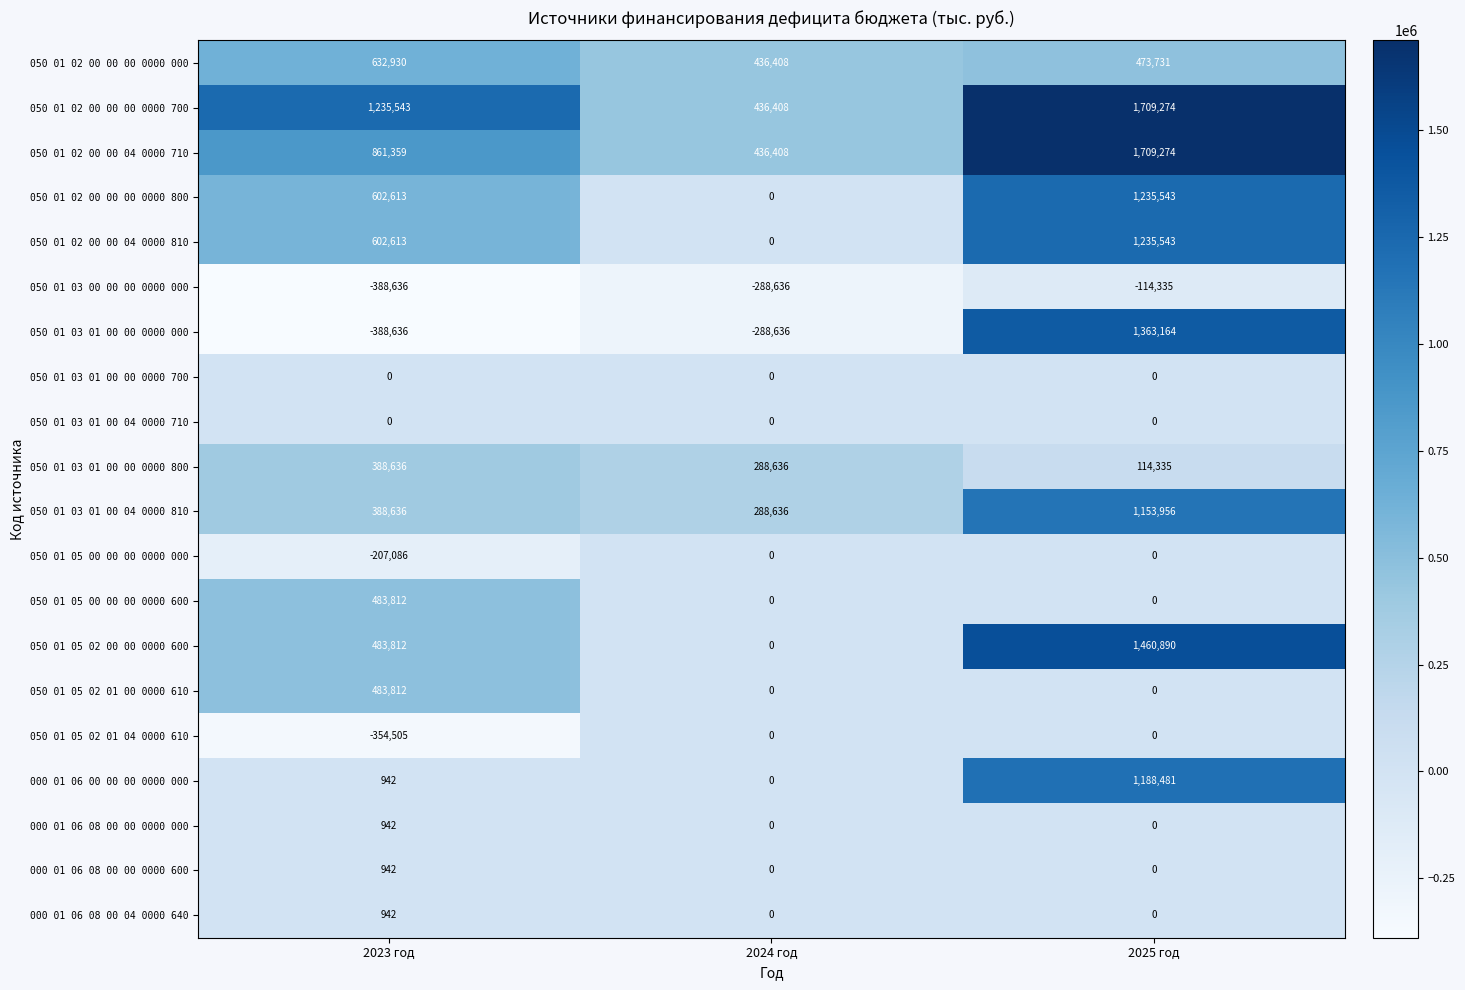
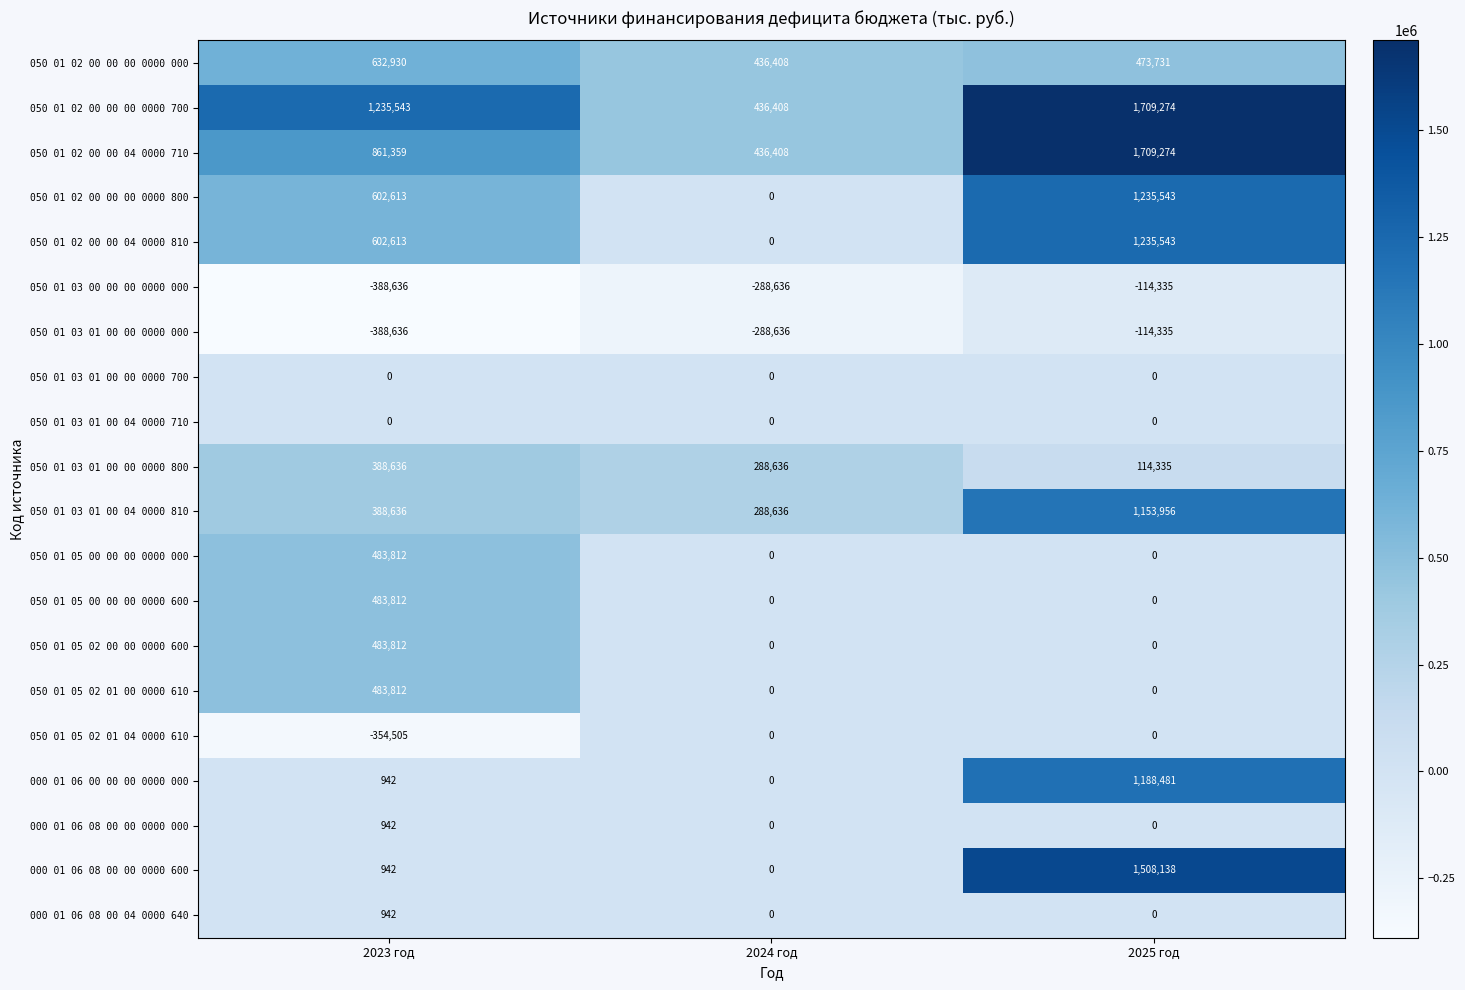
  {
    "050 01 02 00 00 00 0000 000": {
      "2023 год": "632,930",
      "2024 год": "436,408",
      "2025 год": "473,731"
    },
    "050 01 02 00 00 00 0000 700": {
      "2023 год": "1,235,543",
      "2024 год": "436,408",
      "2025 год": "1,709,274"
    },
    "050 01 02 00 00 04 0000 710": {
      "2023 год": "861,359",
      "2024 год": "436,408",
      "2025 год": "1,709,274"
    },
    "050 01 02 00 00 00 0000 800": {
      "2023 год": "602,613",
      "2024 год": "0",
      "2025 год": "1,235,543"
    },
    "050 01 02 00 00 04 0000 810": {
      "2023 год": "602,613",
      "2024 год": "0",
      "2025 год": "1,235,543"
    },
    "050 01 03 00 00 00 0000 000": {
      "2023 год": "-388,636",
      "2024 год": "-288,636",
      "2025 год": "-114,335"
    },
    "050 01 03 01 00 00 0000 000": {
      "2023 год": "-388,636",
      "2024 год": "-288,636",
-     "2025 год": "1,363,164"
+     "2025 год": "-114,335"
    },
    "050 01 03 01 00 00 0000 700": {
      "2023 год": "0",
      "2024 год": "0",
      "2025 год": "0"
    },
    "050 01 03 01 00 04 0000 710": {
      "2023 год": "0",
      "2024 год": "0",
      "2025 год": "0"
    },
    "050 01 03 01 00 00 0000 800": {
      "2023 год": "388,636",
      "2024 год": "288,636",
      "2025 год": "114,335"
    },
    "050 01 03 01 00 04 0000 810": {
      "2023 год": "388,636",
      "2024 год": "288,636",
      "2025 год": "1,153,956"
    },
    "050 01 05 00 00 00 0000 000": {
-     "2023 год": "-207,086",
+     "2023 год": "483,812",
      "2024 год": "0",
      "2025 год": "0"
    },
    "050 01 05 00 00 00 0000 600": {
      "2023 год": "483,812",
      "2024 год": "0",
      "2025 год": "0"
    },
    "050 01 05 02 00 00 0000 600": {
      "2023 год": "483,812",
      "2024 год": "0",
-     "2025 год": "1,460,890"
+     "2025 год": "0"
    },
    "050 01 05 02 01 00 0000 610": {
      "2023 год": "483,812",
      "2024 год": "0",
      "2025 год": "0"
    },
    "050 01 05 02 01 04 0000 610": {
      "2023 год": "-354,505",
      "2024 год": "0",
      "2025 год": "0"
    },
    "000 01 06 00 00 00 0000 000": {
      "2023 год": "942",
      "2024 год": "0",
      "2025 год": "1,188,481"
    },
    "000 01 06 08 00 00 0000 000": {
      "2023 год": "942",
      "2024 год": "0",
      "2025 год": "0"
    },
    "000 01 06 08 00 00 0000 600": {
      "2023 год": "942",
      "2024 год": "0",
-     "2025 год": "0"
+     "2025 год": "1,508,138"
    },
    "000 01 06 08 00 04 0000 640": {
      "2023 год": "942",
      "2024 год": "0",
      "2025 год": "0"
    }
  }
